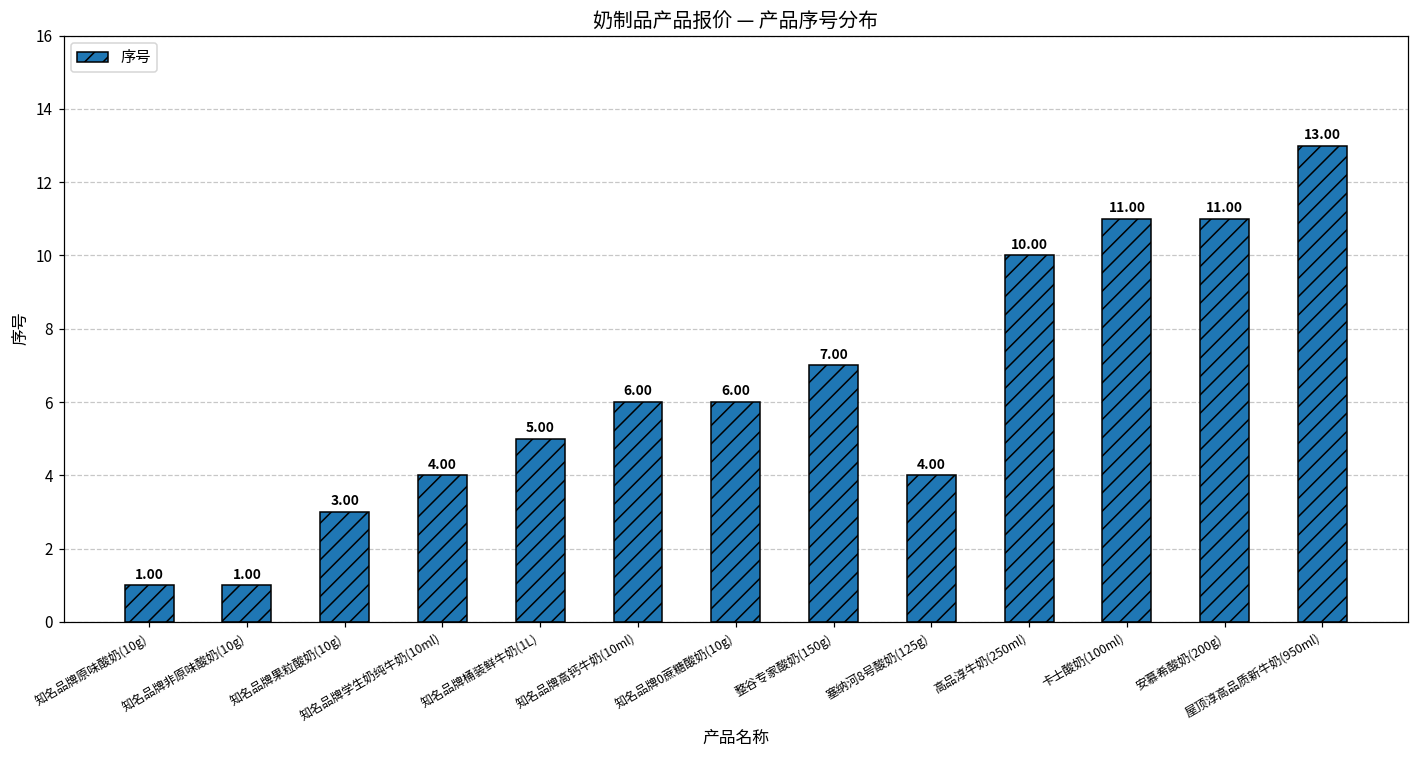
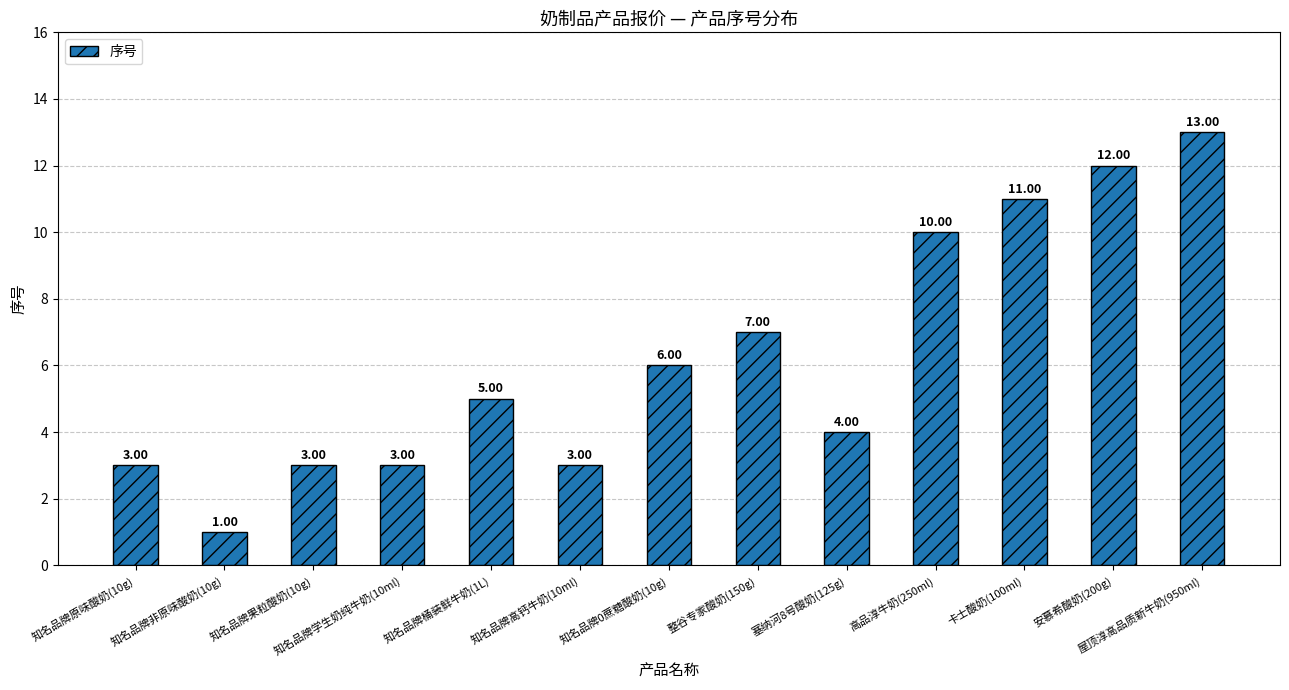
  {
-   "知名品牌原味酸奶(10g)": 1.00,
+   "知名品牌原味酸奶(10g)": 3.00,
    "知名品牌非原味酸奶(10g)": 1.00,
    "知名品牌果粒酸奶(10g)": 3.00,
-   "知名品牌学生奶纯牛奶(10ml)": 4.00,
+   "知名品牌学生奶纯牛奶(10ml)": 3.00,
    "知名品牌桶装鲜牛奶(1L)": 5.00,
-   "知名品牌高钙牛奶(10ml)": 6.00,
+   "知名品牌高钙牛奶(10ml)": 3.00,
    "知名品牌0蔗糖酸奶(10g)": 6.00,
    "整谷专家酸奶(150g)": 7.00,
    "塞纳河8号酸奶(125g)": 4.00,
    "高品淳牛奶(250ml)": 10.00,
    "卡士酸奶(100ml)": 11.00,
-   "安慕希酸奶(200g)": 11.00,
+   "安慕希酸奶(200g)": 12.00,
    "屋顶淳高品质新牛奶(950ml)": 13.00
  }
